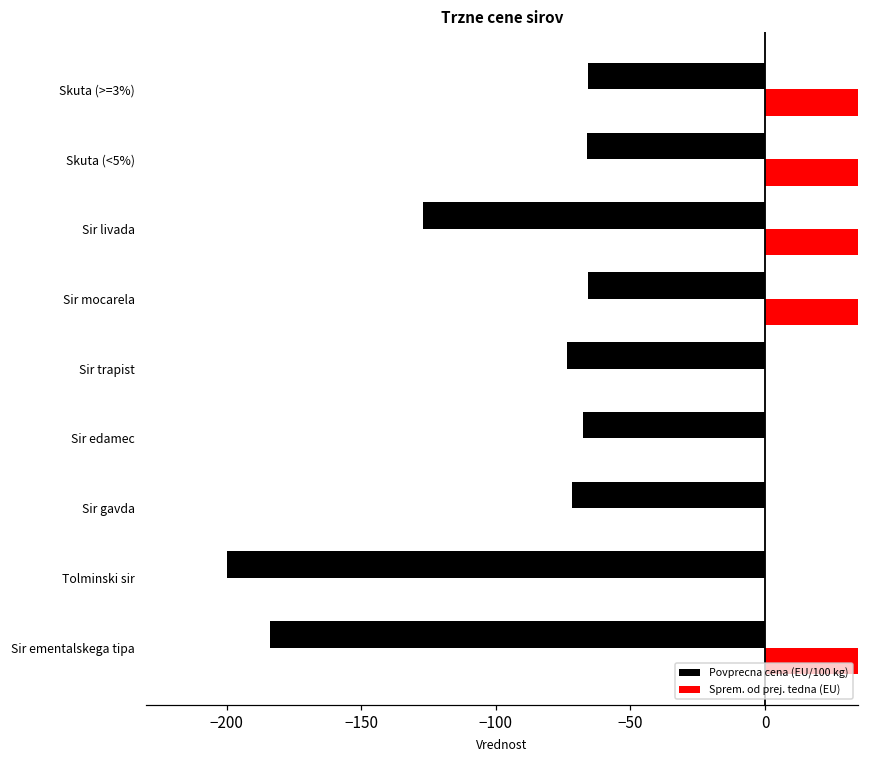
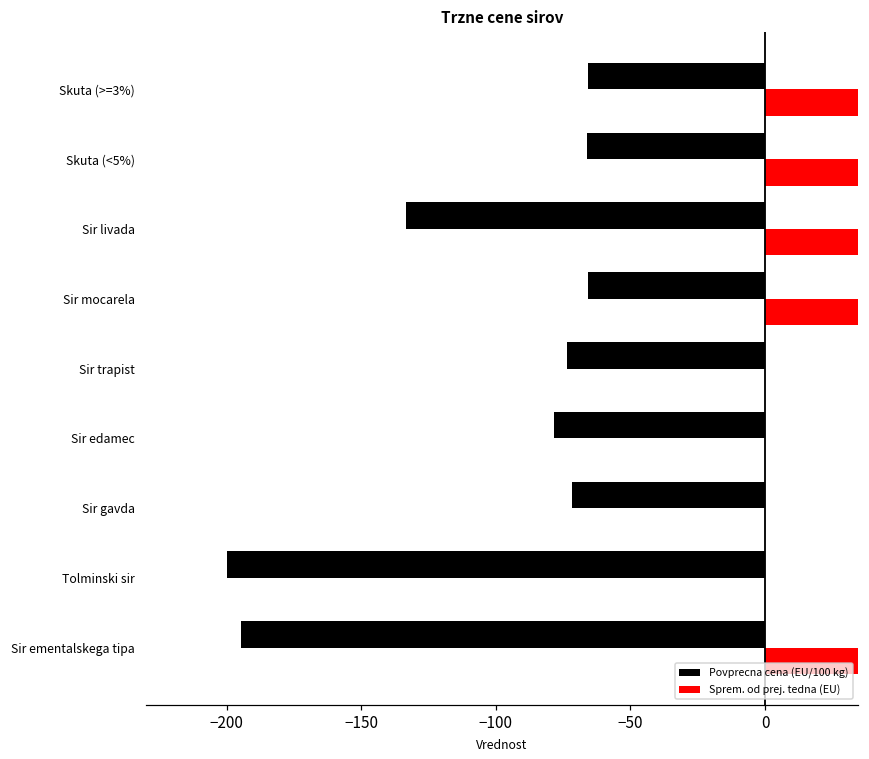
  {
    "Povprecna cena (EU/100 kg)": {
      "Skuta (>=3%)": -66,
      "Skuta (<5%)": -66,
-     "Sir livada": -127,
+     "Sir livada": -133,
      "Sir mocarela": -66,
      "Sir trapist": -74,
-     "Sir edamec": -67,
+     "Sir edamec": -78,
      "Sir gavda": -72,
      "Tolminski sir": -200,
-     "Sir ementalskega tipa": -184
+     "Sir ementalskega tipa": -195
    },
    "Sprem. od prej. tedna (EU)": {
      "Sir trapist": 0,
      "Sir edamec": 0,
      "Sir gavda": 0,
      "Tolminski sir": 0
    }
  }
